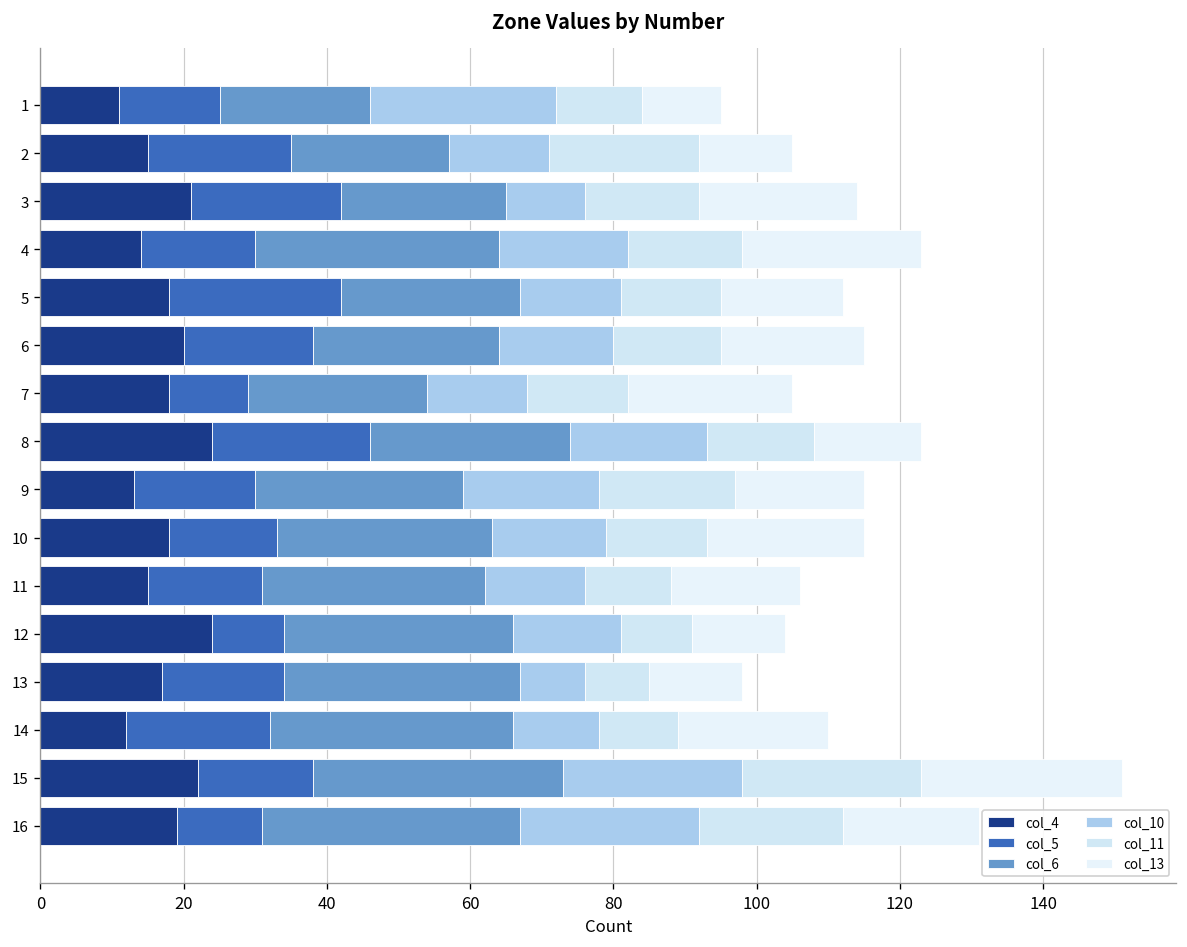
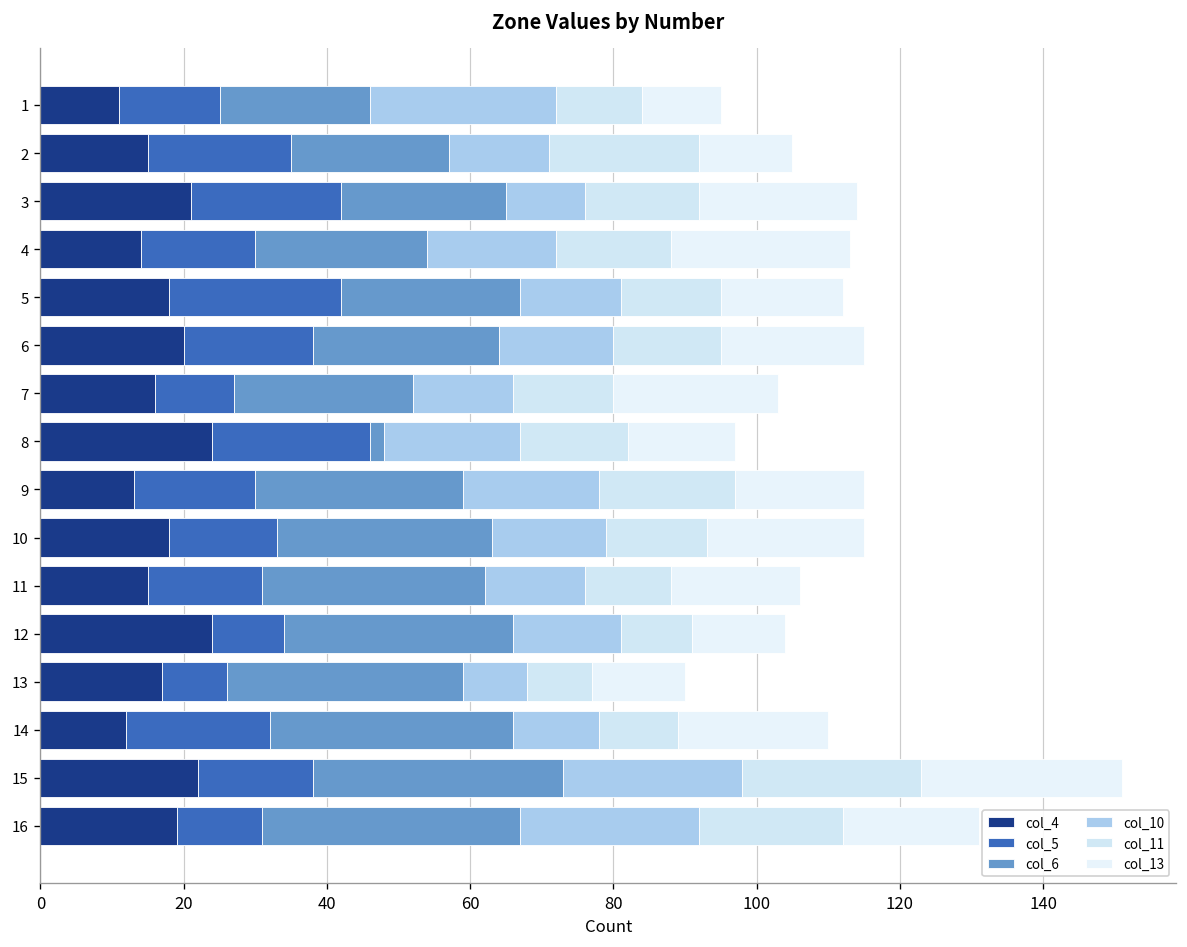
  {
    "col_4": {
      "1": 11,
      "2": 15,
      "3": 21,
      "4": 14,
      "5": 18,
      "6": 20,
-     "7": 18,
+     "7": 16,
      "8": 24,
      "9": 13,
      "10": 18,
      "11": 15,
      "12": 24,
      "13": 17,
      "14": 12,
      "15": 22,
      "16": 19
    },
    "col_5": {
      "1": 14,
      "2": 20,
      "3": 21,
      "4": 16,
      "5": 24,
      "6": 18,
      "7": 11,
      "8": 22,
      "9": 17,
      "10": 15,
      "11": 16,
      "12": 10,
-     "13": 17,
+     "13": 9,
      "14": 20,
      "15": 16,
      "16": 12
    },
    "col_6": {
      "1": 21,
      "2": 22,
      "3": 23,
-     "4": 34,
+     "4": 24,
      "5": 25,
      "6": 26,
      "7": 25,
-     "8": 28,
+     "8": 2,
      "9": 29,
      "10": 30,
      "11": 31,
      "12": 32,
      "13": 33,
      "14": 34,
      "15": 35,
      "16": 36
    }
  }
